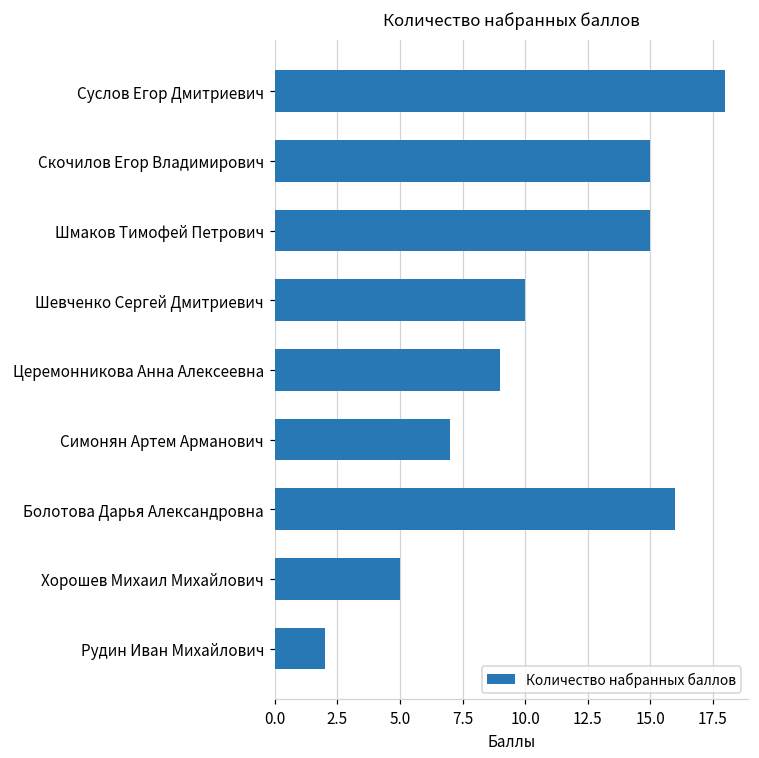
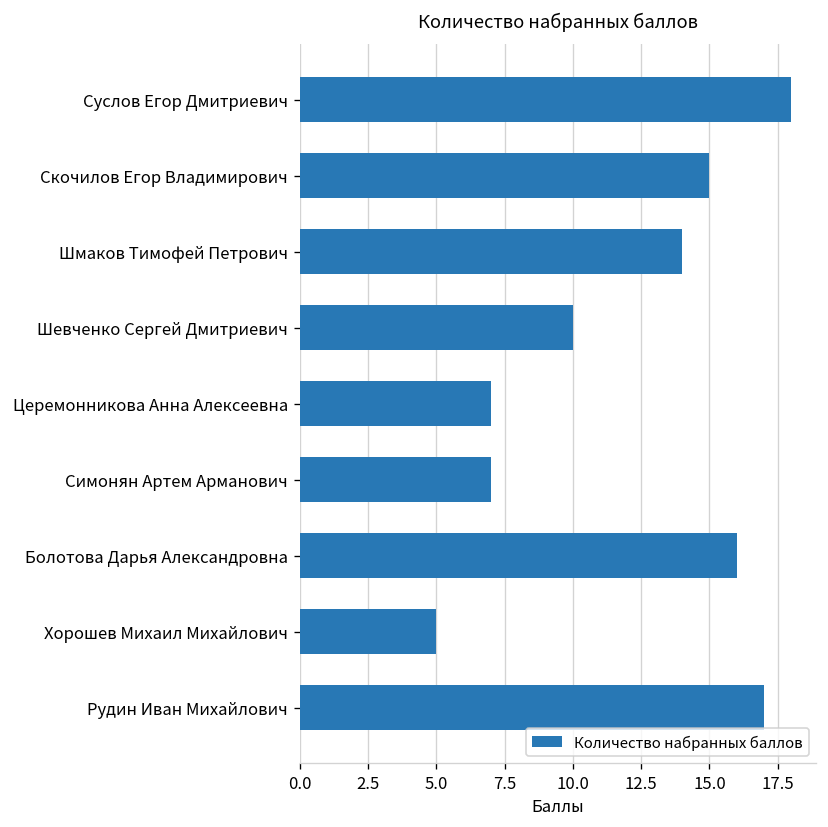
  {
    "Суслов Егор Дмитриевич": 18,
    "Скочилов Егор Владимирович": 15,
-   "Шмаков Тимофей Петрович": 15,
+   "Шмаков Тимофей Петрович": 14,
    "Шевченко Сергей Дмитриевич": 10,
-   "Церемонникова Анна Алексеевна": 9,
+   "Церемонникова Анна Алексеевна": 7,
    "Симонян Артем Арманович": 7,
    "Болотова Дарья Александровна": 16,
    "Хорошев Михаил Михайлович": 5,
-   "Рудин Иван Михайлович": 2
+   "Рудин Иван Михайлович": 17
  }
